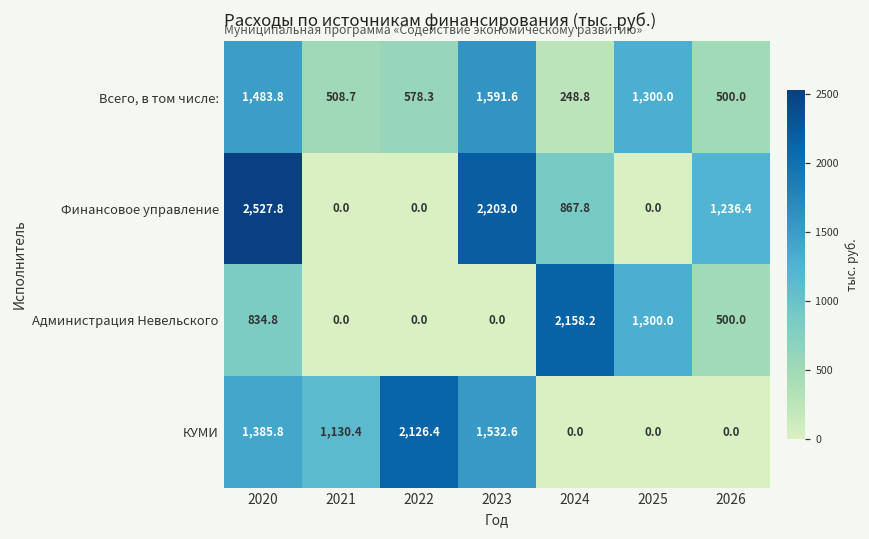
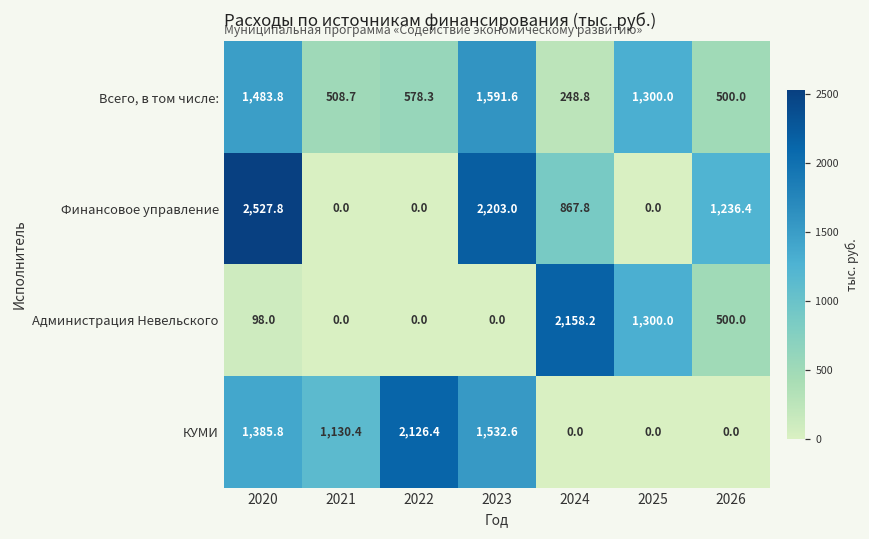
  {
    "Всего, в том числе:": {
      "2020": "1,483.8",
      "2021": "508.7",
      "2022": "578.3",
      "2023": "1,591.6",
      "2024": "248.8",
      "2025": "1,300.0",
      "2026": "500.0"
    },
    "Финансовое управление": {
      "2020": "2,527.8",
      "2021": "0.0",
      "2022": "0.0",
      "2023": "2,203.0",
      "2024": "867.8",
      "2025": "0.0",
      "2026": "1,236.4"
    },
    "Администрация Невельского": {
-     "2020": "834.8",
+     "2020": "98.0",
      "2021": "0.0",
      "2022": "0.0",
      "2023": "0.0",
      "2024": "2,158.2",
      "2025": "1,300.0",
      "2026": "500.0"
    },
    "КУМИ": {
      "2020": "1,385.8",
      "2021": "1,130.4",
      "2022": "2,126.4",
      "2023": "1,532.6",
      "2024": "0.0",
      "2025": "0.0",
      "2026": "0.0"
    }
  }
